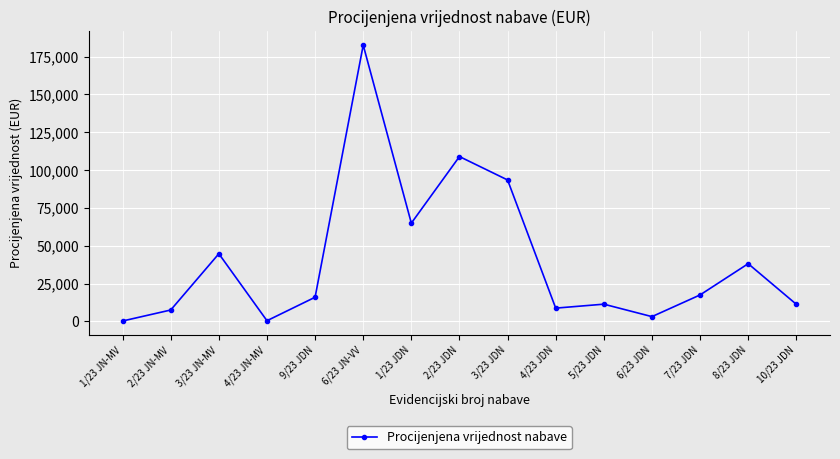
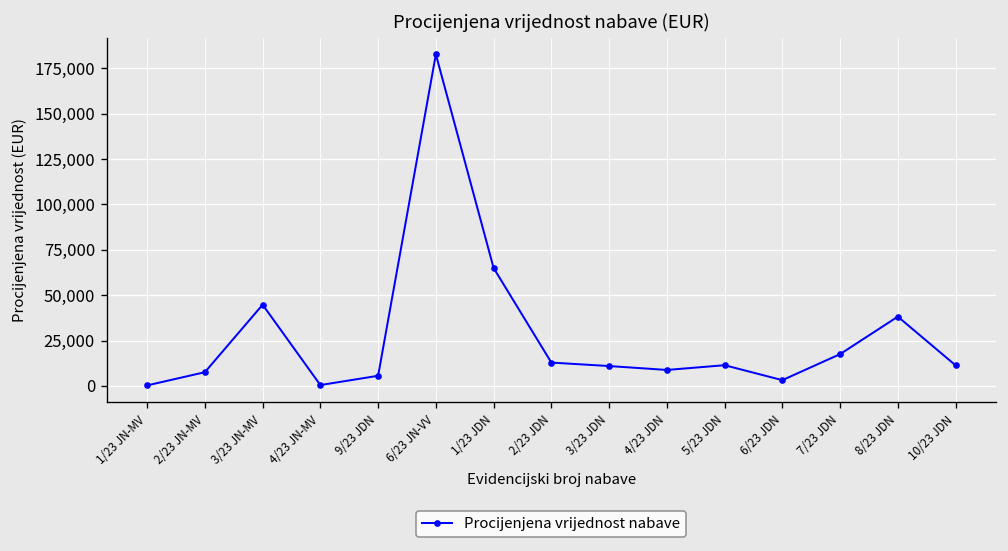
  {
    "1/23 JN-MV": "0",
    "2/23 JN-MV": "8,000",
    "3/23 JN-MV": "45,000",
    "4/23 JN-MV": "0",
-   "9/23 JDN": "16,000",
+   "9/23 JDN": "6,000",
    "6/23 JN-VV": "183,000",
    "1/23 JDN": "65,000",
-   "2/23 JDN": "109,000",
-   "3/23 JDN": "93,000",
+   "2/23 JDN": "13,000",
+   "3/23 JDN": "11,000",
    "4/23 JDN": "9,000",
    "5/23 JDN": "11,000",
    "6/23 JDN": "3,000",
    "7/23 JDN": "18,000",
    "8/23 JDN": "38,000",
    "10/23 JDN": "11,000"
  }
